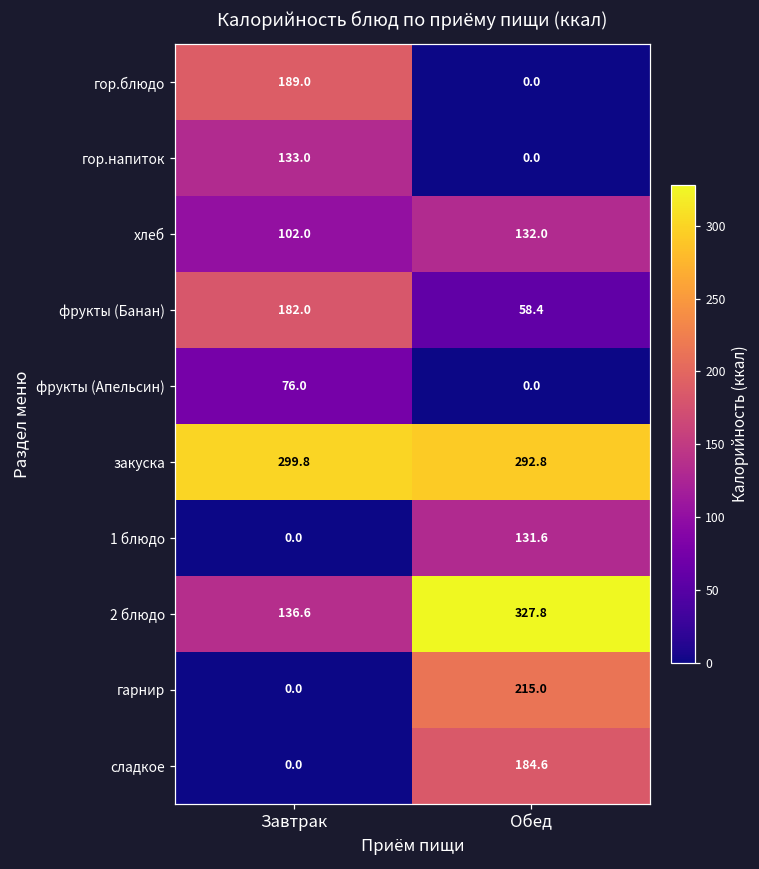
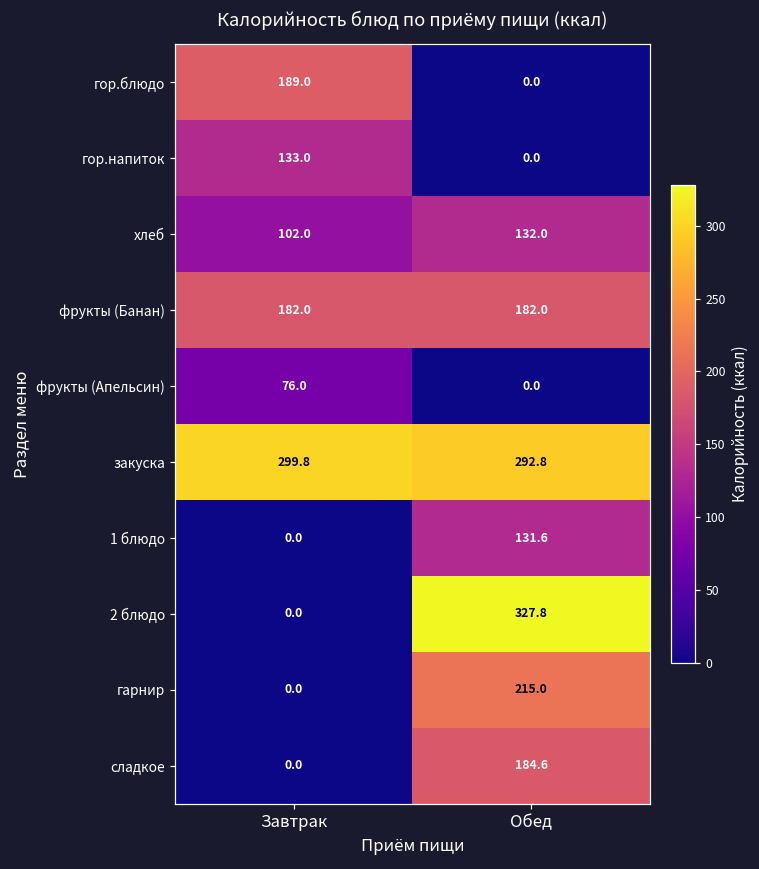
  {
    "гор.блюдо": {
      "Завтрак": 189.0,
      "Обед": 0.0
    },
    "гор.напиток": {
      "Завтрак": 133.0,
      "Обед": 0.0
    },
    "хлеб": {
      "Завтрак": 102.0,
      "Обед": 132.0
    },
    "фрукты (Банан)": {
      "Завтрак": 182.0,
-     "Обед": 58.4
+     "Обед": 182.0
    },
    "фрукты (Апельсин)": {
      "Завтрак": 76.0,
      "Обед": 0.0
    },
    "закуска": {
      "Завтрак": 299.8,
      "Обед": 292.8
    },
    "1 блюдо": {
      "Завтрак": 0.0,
      "Обед": 131.6
    },
    "2 блюдо": {
-     "Завтрак": 136.6,
+     "Завтрак": 0.0,
      "Обед": 327.8
    },
    "гарнир": {
      "Завтрак": 0.0,
      "Обед": 215.0
    },
    "сладкое": {
      "Завтрак": 0.0,
      "Обед": 184.6
    }
  }
